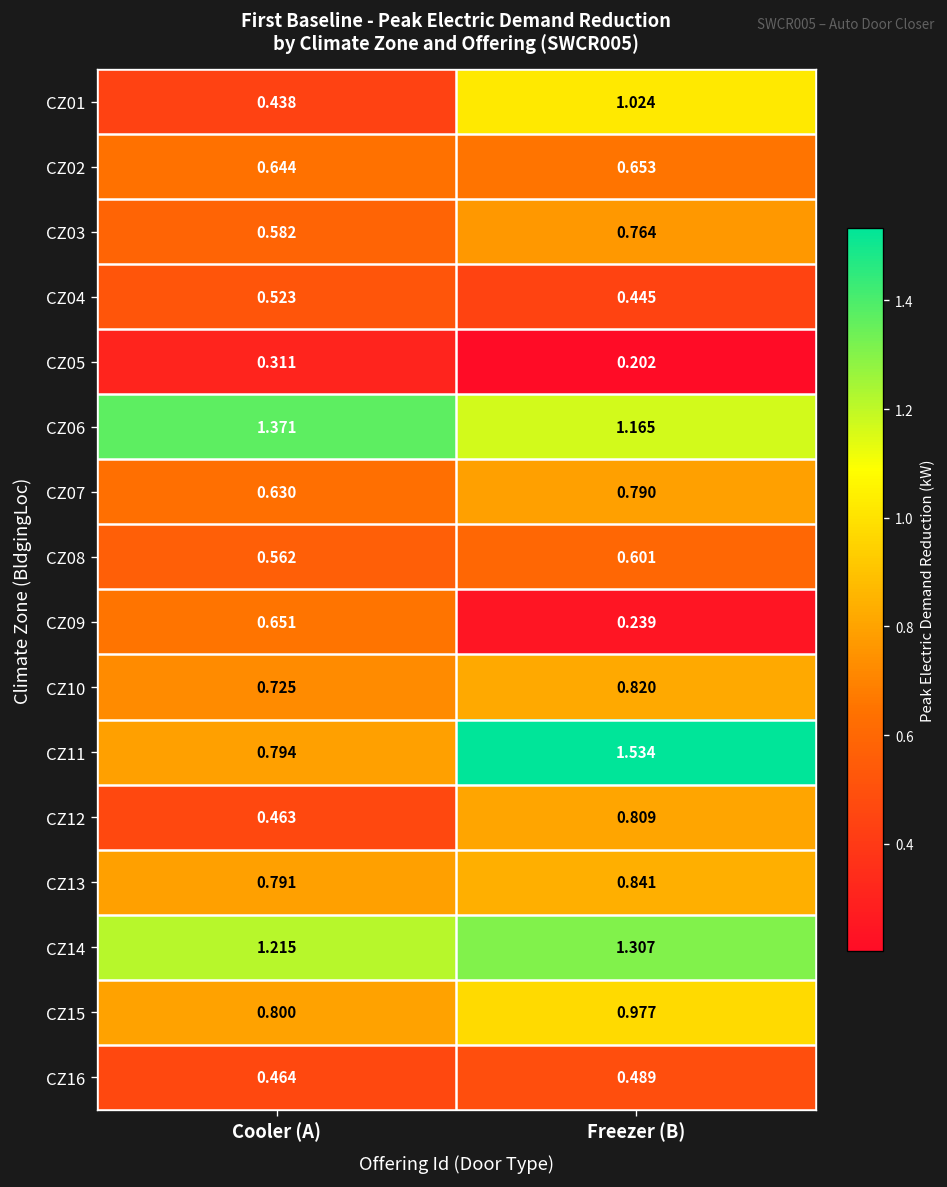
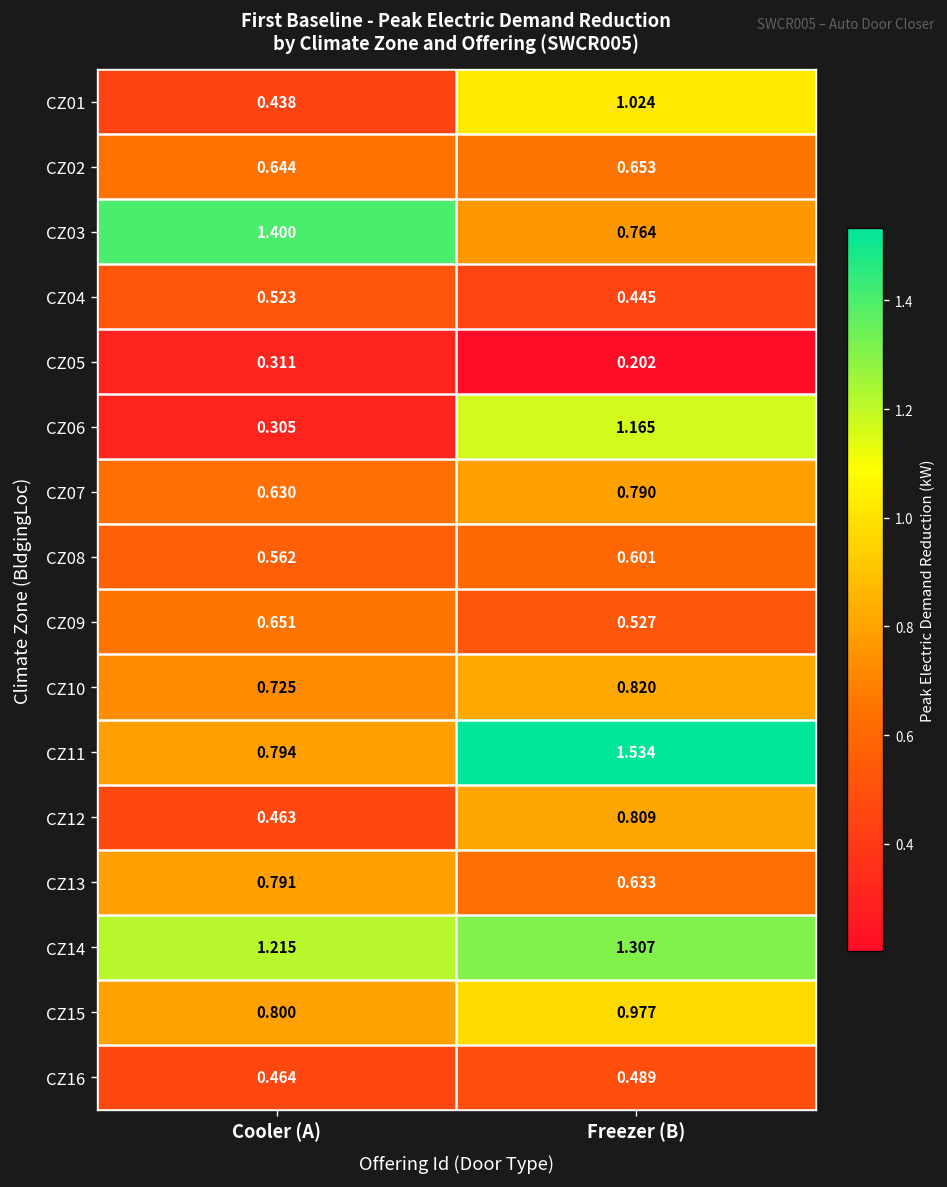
  {
    "CZ01": {
      "Cooler (A)": 0.438,
      "Freezer (B)": 1.024
    },
    "CZ02": {
      "Cooler (A)": 0.644,
      "Freezer (B)": 0.653
    },
    "CZ03": {
-     "Cooler (A)": 0.582,
+     "Cooler (A)": 1.400,
      "Freezer (B)": 0.764
    },
    "CZ04": {
      "Cooler (A)": 0.523,
      "Freezer (B)": 0.445
    },
    "CZ05": {
      "Cooler (A)": 0.311,
      "Freezer (B)": 0.202
    },
    "CZ06": {
-     "Cooler (A)": 1.371,
+     "Cooler (A)": 0.305,
      "Freezer (B)": 1.165
    },
    "CZ07": {
      "Cooler (A)": 0.630,
      "Freezer (B)": 0.790
    },
    "CZ08": {
      "Cooler (A)": 0.562,
      "Freezer (B)": 0.601
    },
    "CZ09": {
      "Cooler (A)": 0.651,
-     "Freezer (B)": 0.239
+     "Freezer (B)": 0.527
    },
    "CZ10": {
      "Cooler (A)": 0.725,
      "Freezer (B)": 0.820
    },
    "CZ11": {
      "Cooler (A)": 0.794,
      "Freezer (B)": 1.534
    },
    "CZ12": {
      "Cooler (A)": 0.463,
      "Freezer (B)": 0.809
    },
    "CZ13": {
      "Cooler (A)": 0.791,
-     "Freezer (B)": 0.841
+     "Freezer (B)": 0.633
    },
    "CZ14": {
      "Cooler (A)": 1.215,
      "Freezer (B)": 1.307
    },
    "CZ15": {
      "Cooler (A)": 0.800,
      "Freezer (B)": 0.977
    },
    "CZ16": {
      "Cooler (A)": 0.464,
      "Freezer (B)": 0.489
    }
  }
